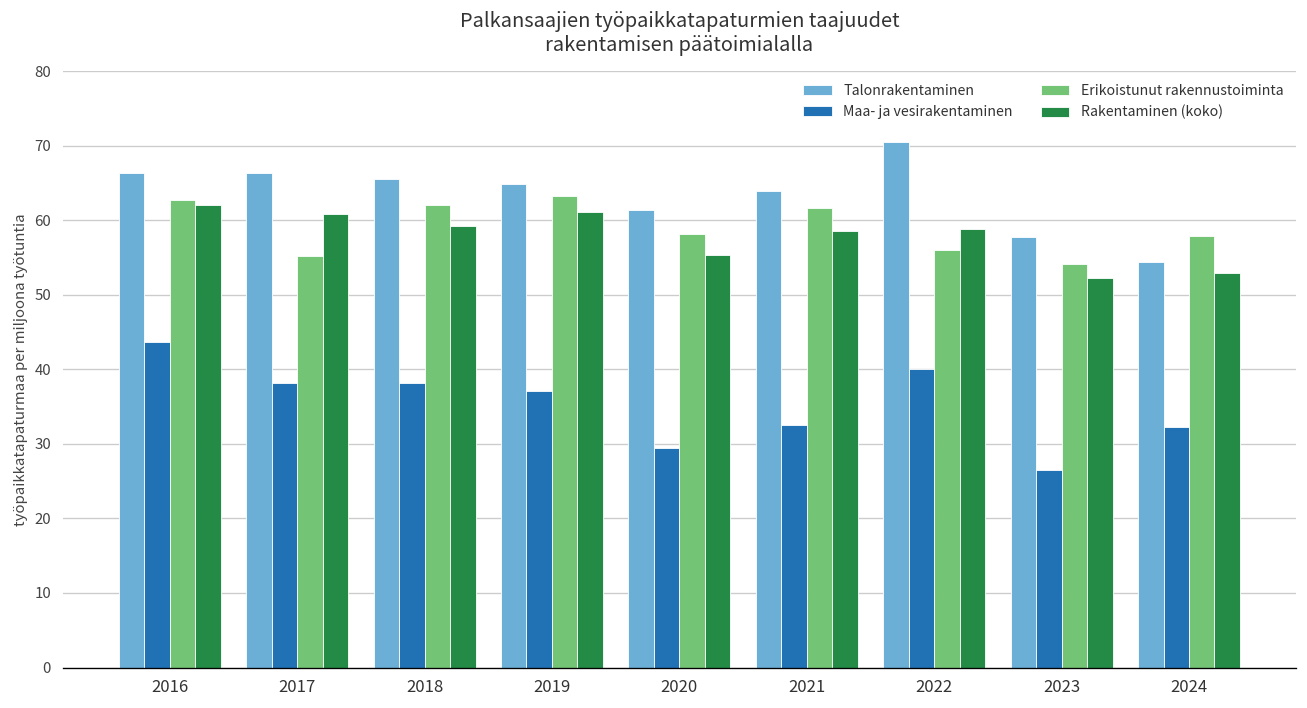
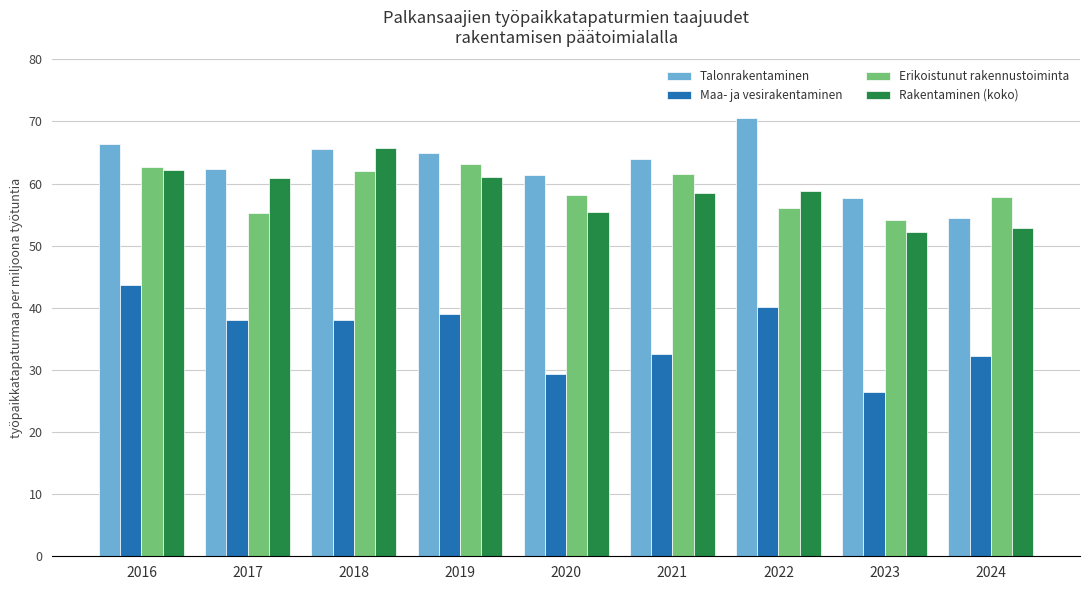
  {
    "Talonrakentaminen": {
      "2016": 66,
-     "2017": 66,
+     "2017": 62,
      "2018": 66,
      "2019": 65,
      "2020": 61,
      "2021": 64,
      "2022": 71,
      "2023": 58,
      "2024": 54
    },
    "Maa- ja vesirakentaminen": {
      "2016": 44,
      "2017": 38,
      "2018": 38,
-     "2019": 37,
+     "2019": 39,
      "2020": 29,
      "2021": 33,
      "2022": 40,
      "2023": 27,
      "2024": 32
    },
    "Erikoistunut rakennustoiminta": {
      "2016": 63,
      "2017": 55,
      "2018": 62,
      "2019": 63,
      "2020": 58,
      "2021": 62,
      "2022": 56,
      "2023": 54,
      "2024": 58
    },
    "Rakentaminen (koko)": {
      "2016": 62,
      "2017": 61,
-     "2018": 59,
+     "2018": 66,
      "2019": 61,
      "2020": 55,
      "2021": 59,
      "2022": 59,
      "2023": 52,
      "2024": 53
    }
  }
